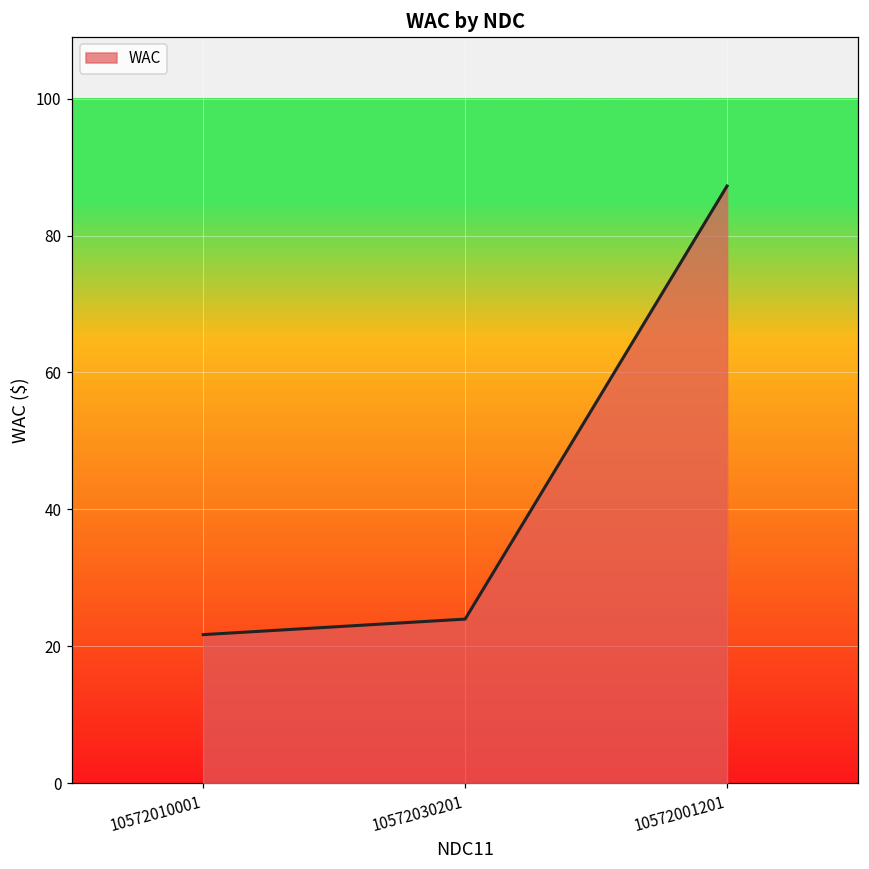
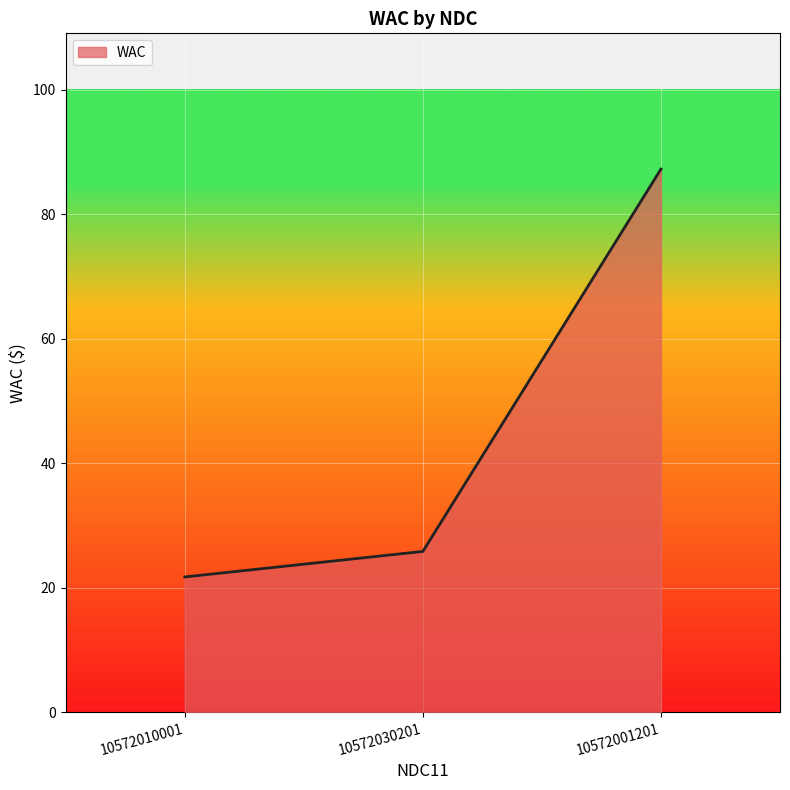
  {
    "10572010001": 22,
-   "10572030201": 24,
+   "10572030201": 26,
    "10572001201": 87
  }
